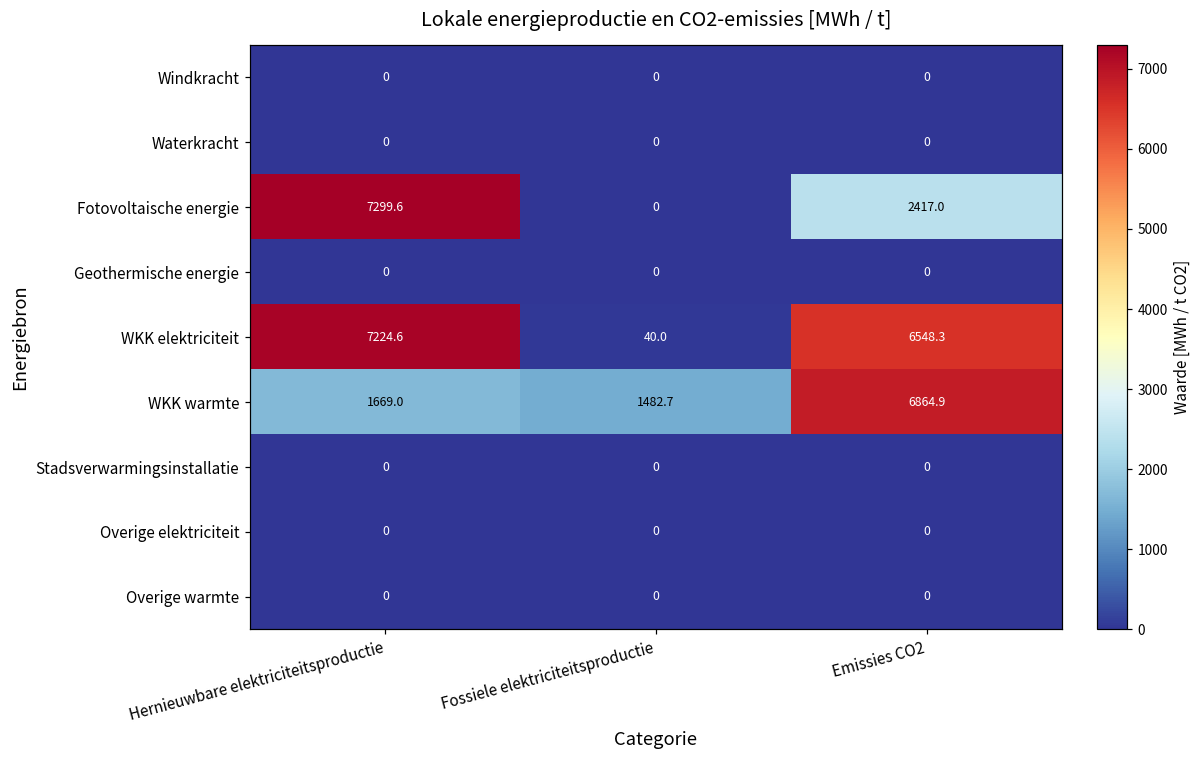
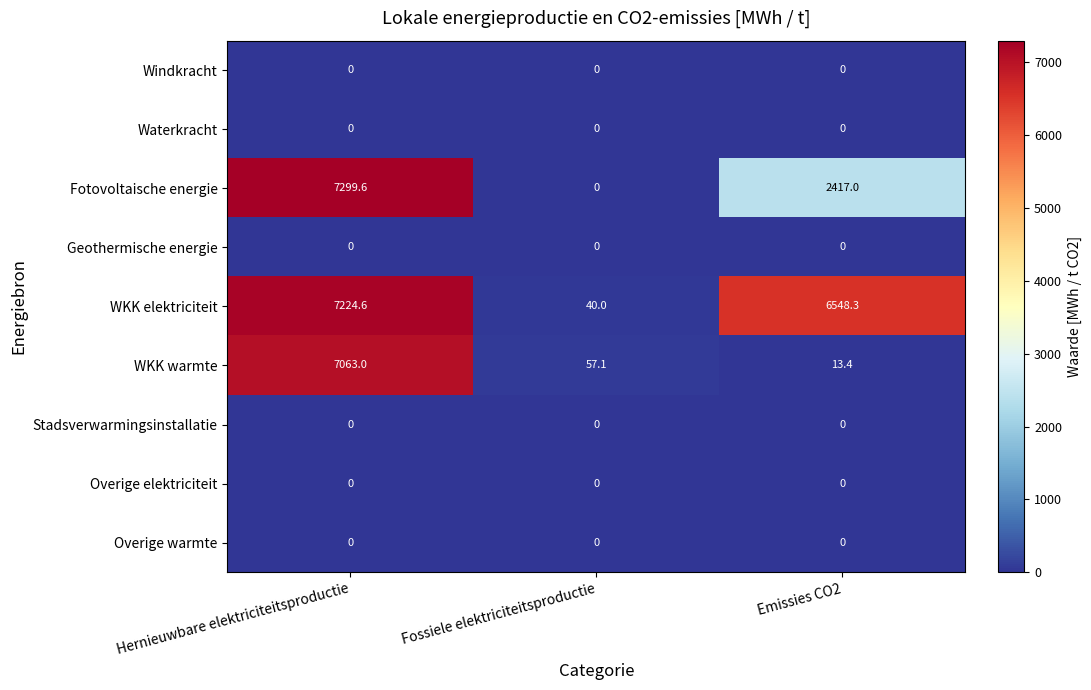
  {
    "Windkracht": {
      "Hernieuwbare elektriciteitsproductie": 0,
      "Fossiele elektriciteitsproductie": 0,
      "Emissies CO2": 0
    },
    "Waterkracht": {
      "Hernieuwbare elektriciteitsproductie": 0,
      "Fossiele elektriciteitsproductie": 0,
      "Emissies CO2": 0
    },
    "Fotovoltaische energie": {
      "Hernieuwbare elektriciteitsproductie": 7299.6,
      "Fossiele elektriciteitsproductie": 0,
      "Emissies CO2": 2417.0
    },
    "Geothermische energie": {
      "Hernieuwbare elektriciteitsproductie": 0,
      "Fossiele elektriciteitsproductie": 0,
      "Emissies CO2": 0
    },
    "WKK elektriciteit": {
      "Hernieuwbare elektriciteitsproductie": 7224.6,
      "Fossiele elektriciteitsproductie": 40.0,
      "Emissies CO2": 6548.3
    },
    "WKK warmte": {
-     "Hernieuwbare elektriciteitsproductie": 1669.0,
-     "Fossiele elektriciteitsproductie": 1482.7,
-     "Emissies CO2": 6864.9
+     "Hernieuwbare elektriciteitsproductie": 7063.0,
+     "Fossiele elektriciteitsproductie": 57.1,
+     "Emissies CO2": 13.4
    },
    "Stadsverwarmingsinstallatie": {
      "Hernieuwbare elektriciteitsproductie": 0,
      "Fossiele elektriciteitsproductie": 0,
      "Emissies CO2": 0
    },
    "Overige elektriciteit": {
      "Hernieuwbare elektriciteitsproductie": 0,
      "Fossiele elektriciteitsproductie": 0,
      "Emissies CO2": 0
    },
    "Overige warmte": {
      "Hernieuwbare elektriciteitsproductie": 0,
      "Fossiele elektriciteitsproductie": 0,
      "Emissies CO2": 0
    }
  }
